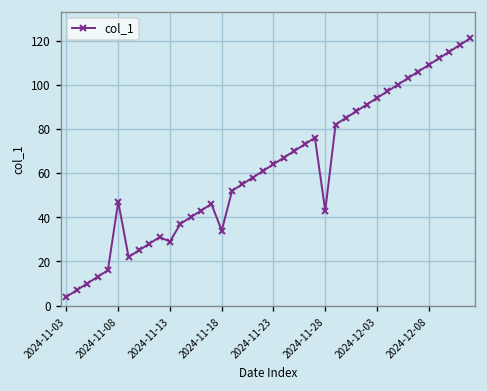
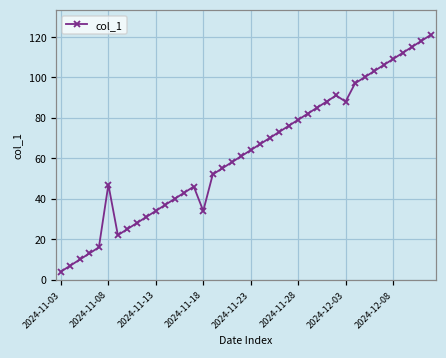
  {
    "2024-11-03": 4,
    "2024-11-08": 47,
-   "2024-11-13": 29,
+   "2024-11-13": 34,
    "2024-11-18": 34,
    "2024-11-23": 64,
-   "2024-11-28": 43,
-   "2024-12-03": 94,
+   "2024-11-28": 79,
+   "2024-12-03": 88,
    "2024-12-08": 109
  }
